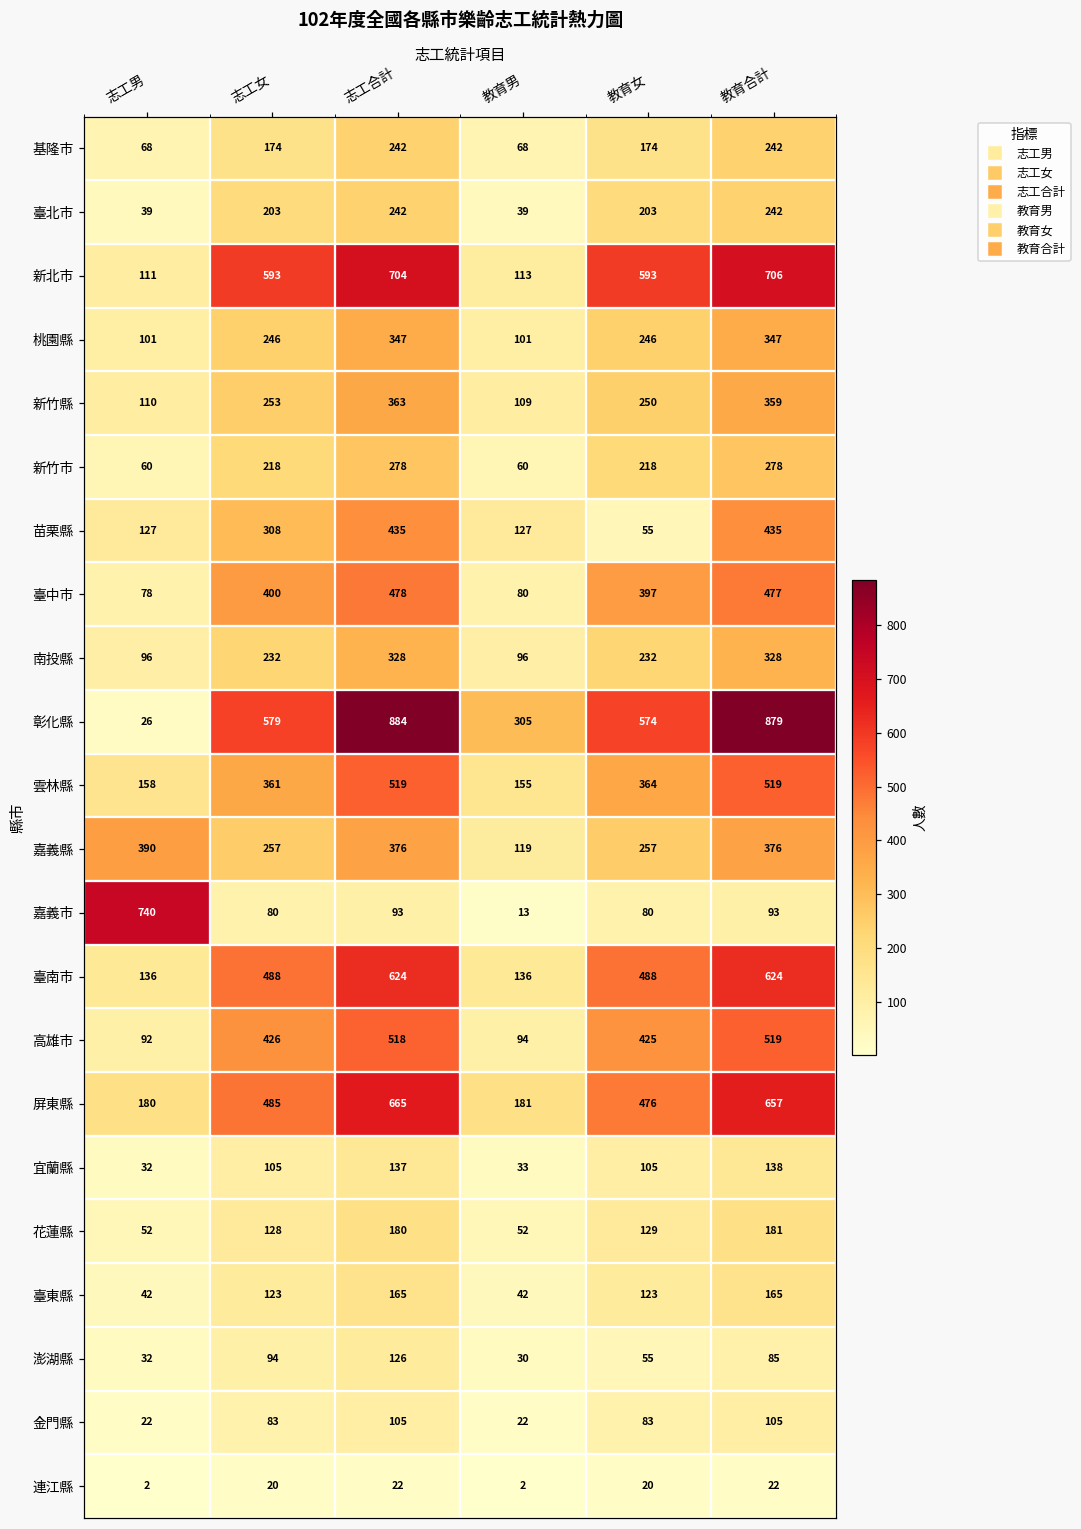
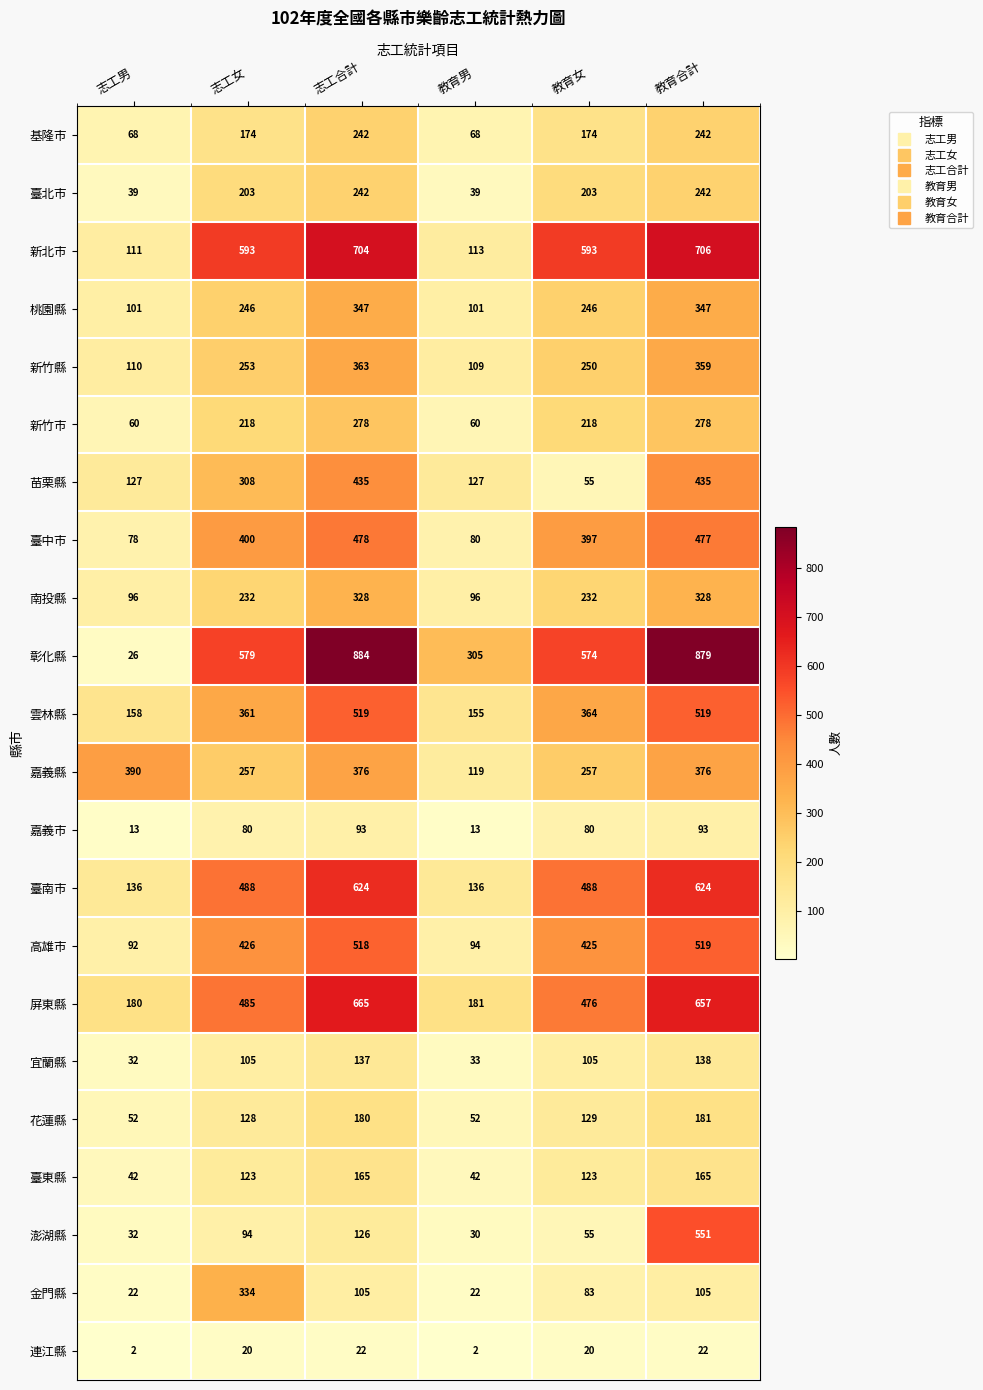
  {
    "基隆市": {
      "志工男": 68,
      "志工女": 174,
      "志工合計": 242,
      "教育男": 68,
      "教育女": 174,
      "教育合計": 242
    },
    "臺北市": {
      "志工男": 39,
      "志工女": 203,
      "志工合計": 242,
      "教育男": 39,
      "教育女": 203,
      "教育合計": 242
    },
    "新北市": {
      "志工男": 111,
      "志工女": 593,
      "志工合計": 704,
      "教育男": 113,
      "教育女": 593,
      "教育合計": 706
    },
    "桃園縣": {
      "志工男": 101,
      "志工女": 246,
      "志工合計": 347,
      "教育男": 101,
      "教育女": 246,
      "教育合計": 347
    },
    "新竹縣": {
      "志工男": 110,
      "志工女": 253,
      "志工合計": 363,
      "教育男": 109,
      "教育女": 250,
      "教育合計": 359
    },
    "新竹市": {
      "志工男": 60,
      "志工女": 218,
      "志工合計": 278,
      "教育男": 60,
      "教育女": 218,
      "教育合計": 278
    },
    "苗栗縣": {
      "志工男": 127,
      "志工女": 308,
      "志工合計": 435,
      "教育男": 127,
      "教育女": 55,
      "教育合計": 435
    },
    "臺中市": {
      "志工男": 78,
      "志工女": 400,
      "志工合計": 478,
      "教育男": 80,
      "教育女": 397,
      "教育合計": 477
    },
    "南投縣": {
      "志工男": 96,
      "志工女": 232,
      "志工合計": 328,
      "教育男": 96,
      "教育女": 232,
      "教育合計": 328
    },
    "彰化縣": {
      "志工男": 26,
      "志工女": 579,
      "志工合計": 884,
      "教育男": 305,
      "教育女": 574,
      "教育合計": 879
    },
    "雲林縣": {
      "志工男": 158,
      "志工女": 361,
      "志工合計": 519,
      "教育男": 155,
      "教育女": 364,
      "教育合計": 519
    },
    "嘉義縣": {
      "志工男": 390,
      "志工女": 257,
      "志工合計": 376,
      "教育男": 119,
      "教育女": 257,
      "教育合計": 376
    },
    "嘉義市": {
-     "志工男": 740,
+     "志工男": 13,
      "志工女": 80,
      "志工合計": 93,
      "教育男": 13,
      "教育女": 80,
      "教育合計": 93
    },
    "臺南市": {
      "志工男": 136,
      "志工女": 488,
      "志工合計": 624,
      "教育男": 136,
      "教育女": 488,
      "教育合計": 624
    },
    "高雄市": {
      "志工男": 92,
      "志工女": 426,
      "志工合計": 518,
      "教育男": 94,
      "教育女": 425,
      "教育合計": 519
    },
    "屏東縣": {
      "志工男": 180,
      "志工女": 485,
      "志工合計": 665,
      "教育男": 181,
      "教育女": 476,
      "教育合計": 657
    },
    "宜蘭縣": {
      "志工男": 32,
      "志工女": 105,
      "志工合計": 137,
      "教育男": 33,
      "教育女": 105,
      "教育合計": 138
    },
    "花蓮縣": {
      "志工男": 52,
      "志工女": 128,
      "志工合計": 180,
      "教育男": 52,
      "教育女": 129,
      "教育合計": 181
    },
    "臺東縣": {
      "志工男": 42,
      "志工女": 123,
      "志工合計": 165,
      "教育男": 42,
      "教育女": 123,
      "教育合計": 165
    },
    "澎湖縣": {
      "志工男": 32,
      "志工女": 94,
      "志工合計": 126,
      "教育男": 30,
      "教育女": 55,
-     "教育合計": 85
+     "教育合計": 551
    },
    "金門縣": {
      "志工男": 22,
-     "志工女": 83,
+     "志工女": 334,
      "志工合計": 105,
      "教育男": 22,
      "教育女": 83,
      "教育合計": 105
    },
    "連江縣": {
      "志工男": 2,
      "志工女": 20,
      "志工合計": 22,
      "教育男": 2,
      "教育女": 20,
      "教育合計": 22
    }
  }
